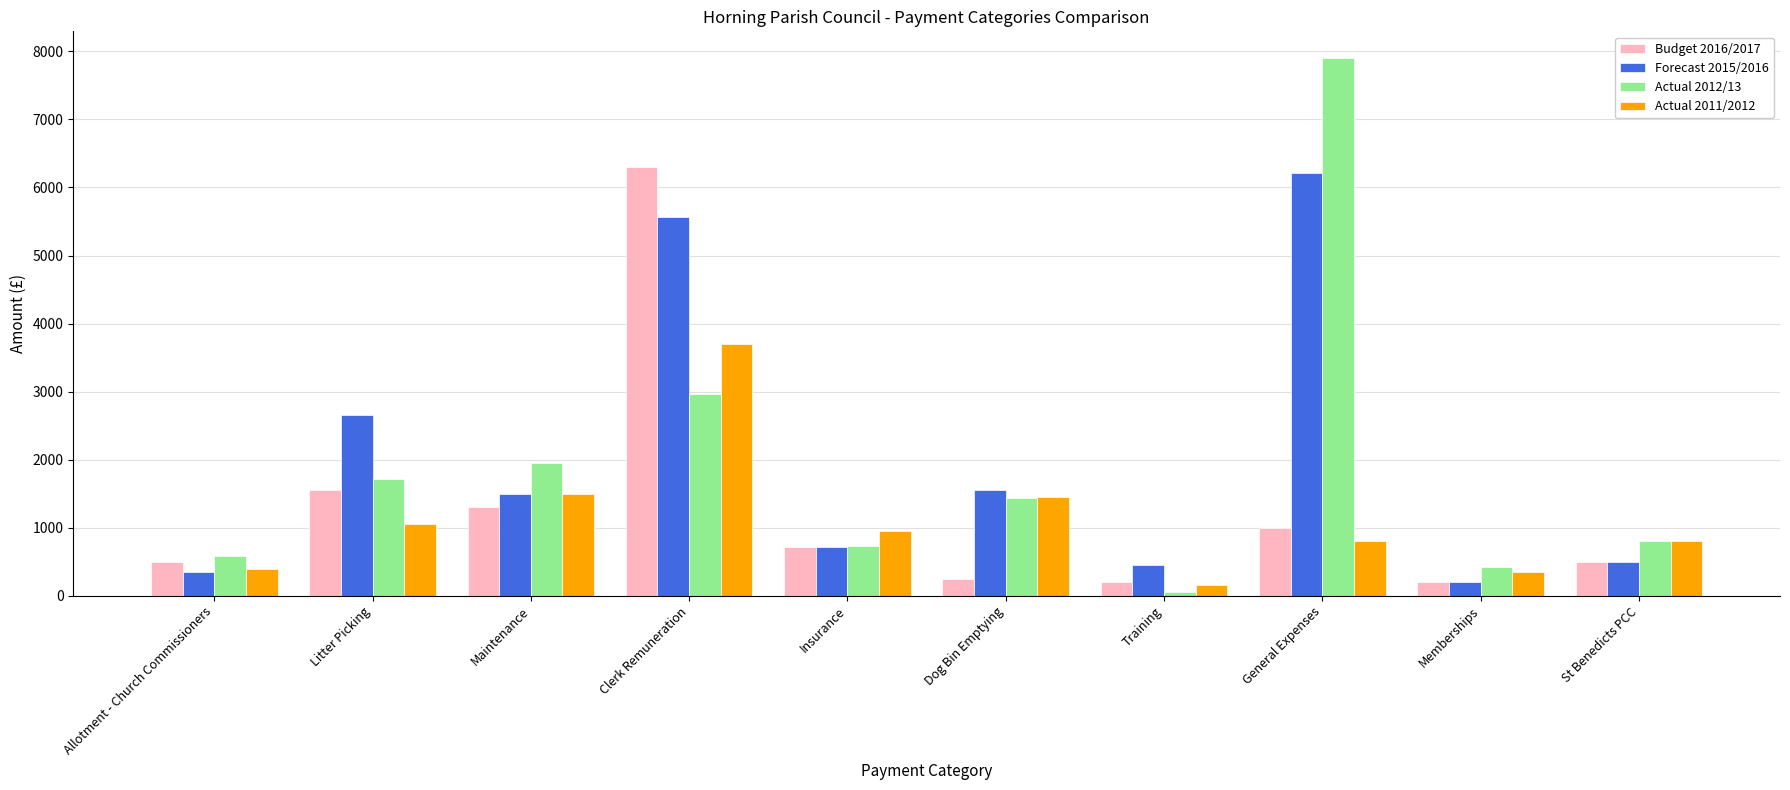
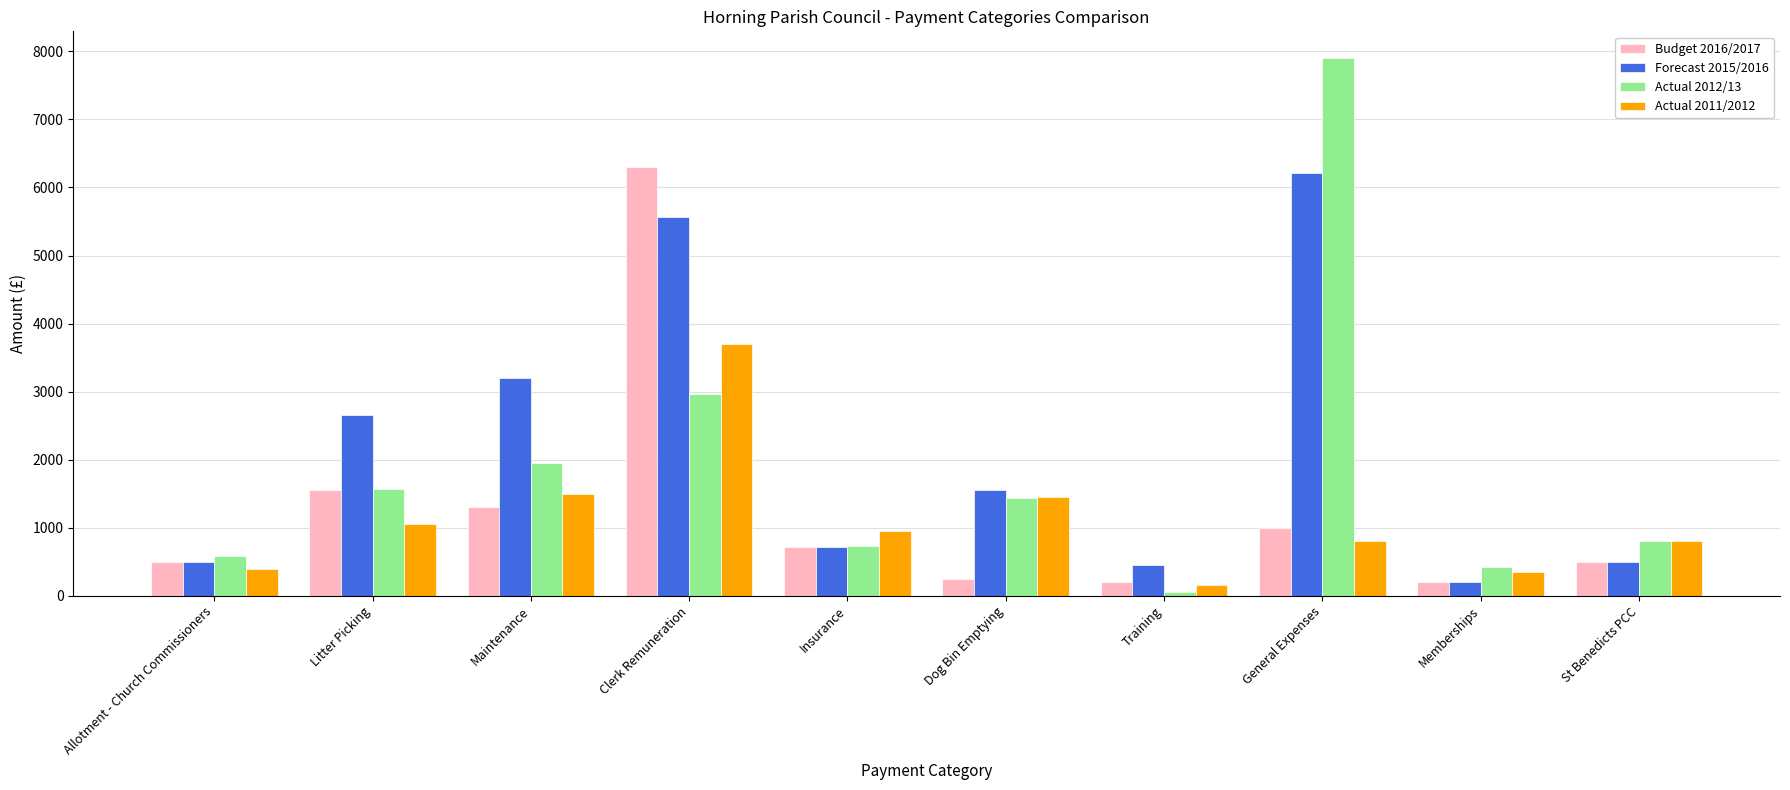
  {
    "Budget 2016/2017": {
      "Allotment - Church Commissioners": 500,
      "Litter Picking": 1600,
      "Maintenance": 1300,
      "Clerk Remuneration": 6300,
      "Insurance": 700,
      "Dog Bin Emptying": 200,
      "Training": 200,
      "General Expenses": 1000,
      "Memberships": 200,
      "St Benedicts PCC": 500
    },
    "Forecast 2015/2016": {
-     "Allotment - Church Commissioners": 400,
+     "Allotment - Church Commissioners": 500,
      "Litter Picking": 2700,
-     "Maintenance": 1500,
+     "Maintenance": 3200,
      "Clerk Remuneration": 5600,
      "Insurance": 700,
      "Dog Bin Emptying": 1600,
      "Training": 500,
      "General Expenses": 6200,
      "Memberships": 200,
      "St Benedicts PCC": 500
    },
    "Actual 2012/13": {
      "Allotment - Church Commissioners": 600,
-     "Litter Picking": 1700,
+     "Litter Picking": 1600,
      "Maintenance": 2000,
      "Clerk Remuneration": 3000,
      "Insurance": 700,
      "Dog Bin Emptying": 1400,
      "Training": 100,
      "General Expenses": 7900,
      "Memberships": 400,
      "St Benedicts PCC": 800
    },
    "Actual 2011/2012": {
      "Allotment - Church Commissioners": 400,
      "Litter Picking": 1000,
      "Maintenance": 1500,
      "Clerk Remuneration": 3700,
      "Insurance": 1000,
      "Dog Bin Emptying": 1500,
      "Training": 200,
      "General Expenses": 800,
      "Memberships": 400,
      "St Benedicts PCC": 800
    }
  }
